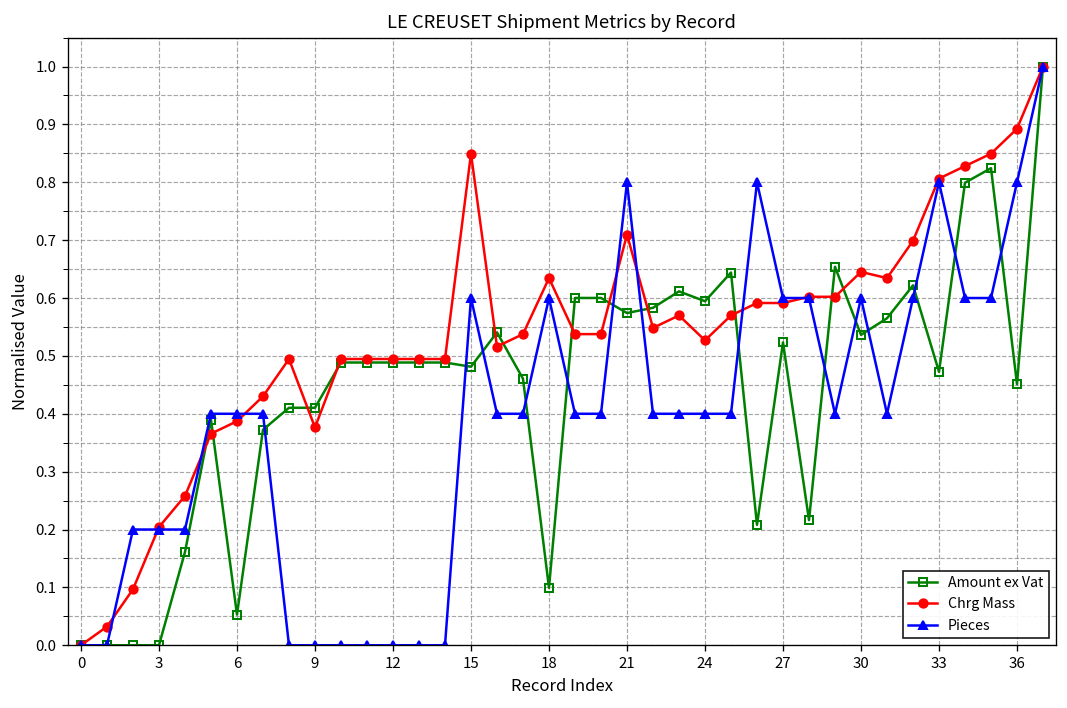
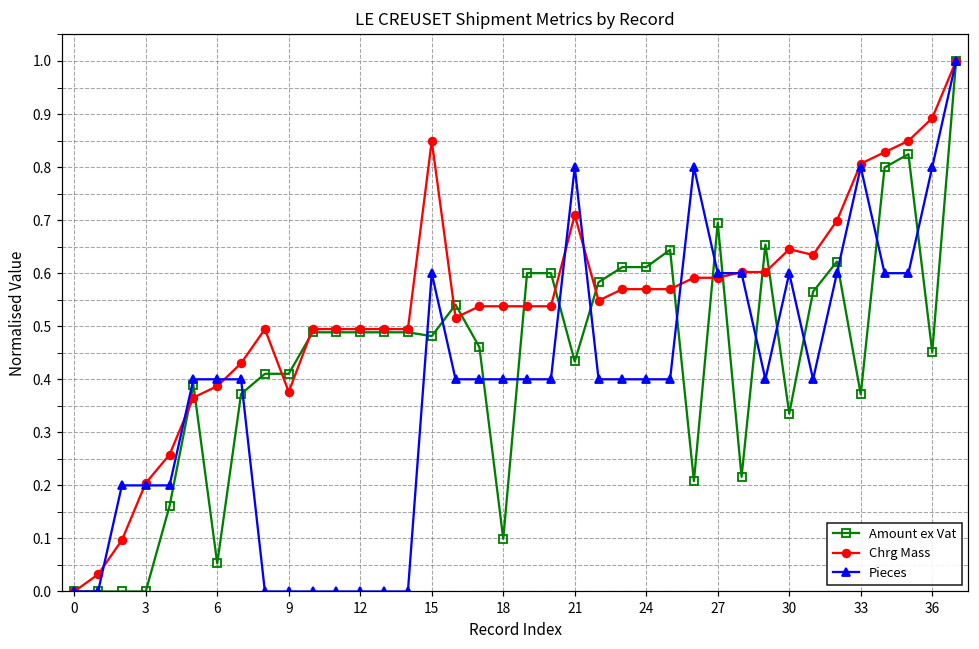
  {
    "Amount ex Vat": {
      "3": 0.00,
      "6": 0.05,
      "9": 0.41,
      "12": 0.49,
      "15": 0.48,
      "18": 0.10,
-     "21": 0.57,
-     "24": 0.59,
-     "27": 0.52,
-     "30": 0.54,
-     "33": 0.47,
+     "21": 0.43,
+     "24": 0.61,
+     "27": 0.69,
+     "30": 0.34,
+     "33": 0.37,
      "36": 0.45
    },
    "Chrg Mass": {
      "6": 0.39,
      "9": 0.38,
      "12": 0.49,
      "15": 0.85,
-     "18": 0.63,
+     "18": 0.54,
      "21": 0.71,
-     "24": 0.53,
+     "24": 0.57,
      "27": 0.59,
      "30": 0.65,
      "33": 0.81,
      "36": 0.89
    },
    "Pieces": {
      "6": 0.40,
      "9": 0.00,
      "12": 0.00,
      "15": 0.60,
-     "18": 0.60,
+     "18": 0.40,
      "21": 0.80,
      "24": 0.40,
      "27": 0.60,
      "30": 0.60,
      "33": 0.80,
      "36": 0.80
    }
  }
